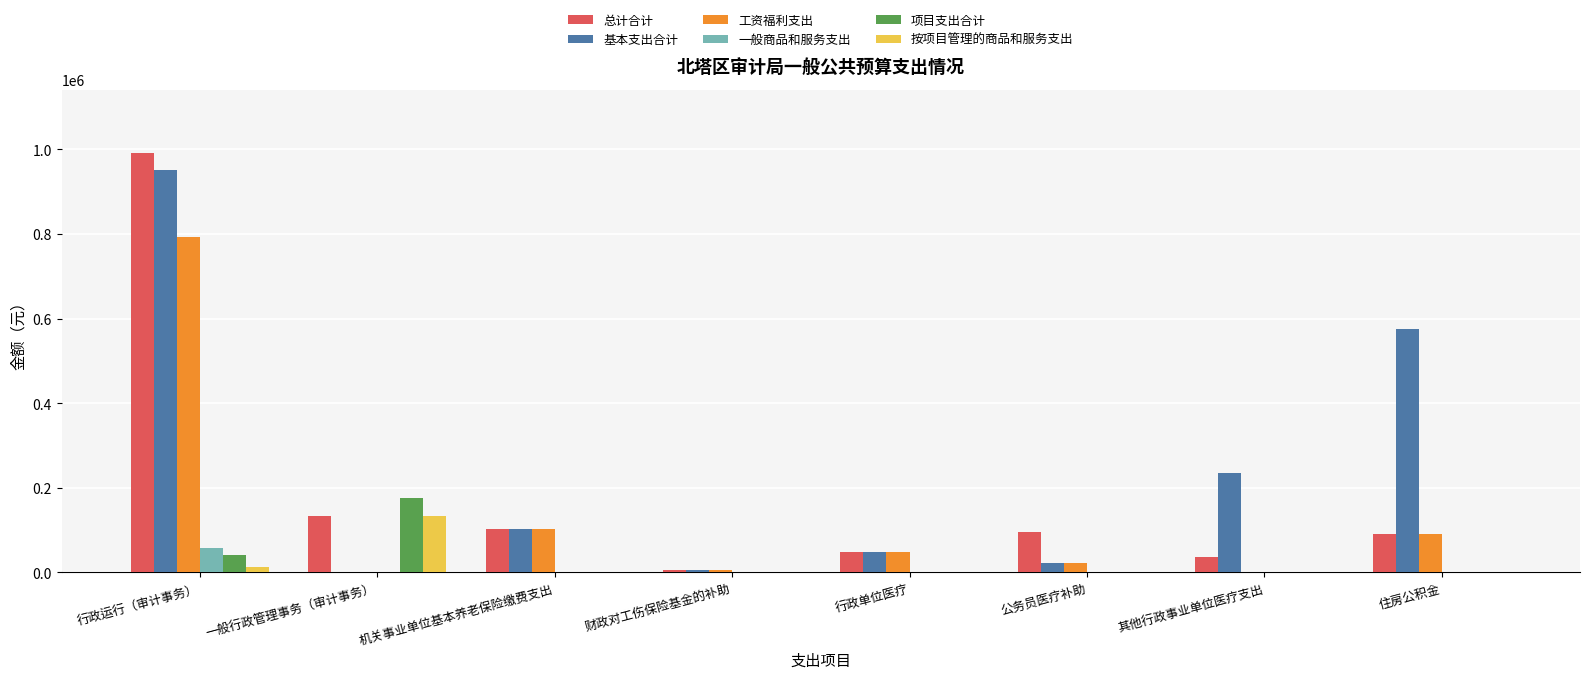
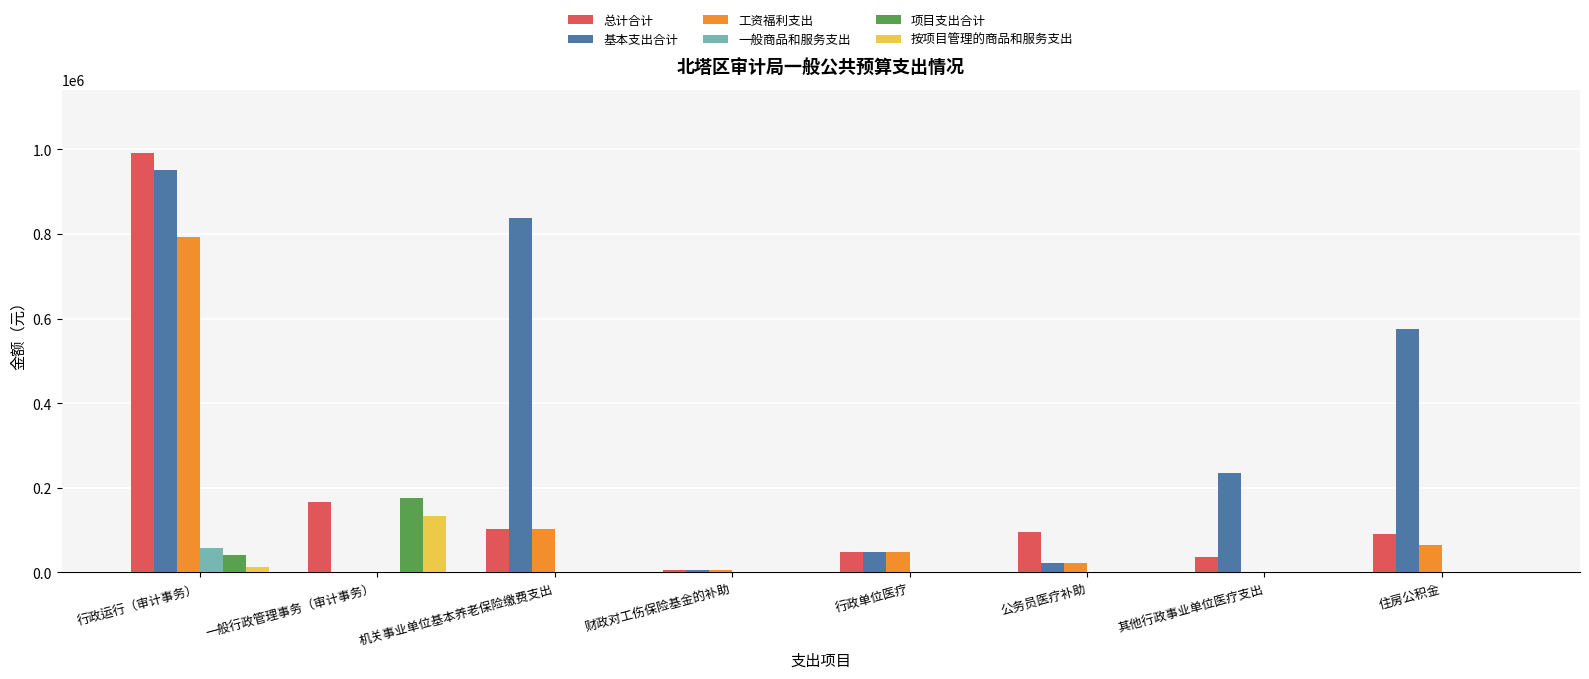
  {
    "总计合计": {
      "行政运行（审计事务）": 990000,
-     "一般行政管理事务（审计事务）": 130000,
+     "一般行政管理事务（审计事务）": 170000,
      "机关事业单位基本养老保险缴费支出": 100000,
      "财政对工伤保险基金的补助": 10000,
      "行政单位医疗": 50000,
      "公务员医疗补助": 90000,
      "其他行政事业单位医疗支出": 40000,
      "住房公积金": 90000
    },
    "基本支出合计": {
      "行政运行（审计事务）": 950000,
      "一般行政管理事务（审计事务）": 0,
-     "机关事业单位基本养老保险缴费支出": 100000,
+     "机关事业单位基本养老保险缴费支出": 840000,
      "财政对工伤保险基金的补助": 10000,
      "行政单位医疗": 50000,
      "公务员医疗补助": 20000,
      "其他行政事业单位医疗支出": 240000,
      "住房公积金": 570000
    },
    "工资福利支出": {
      "行政运行（审计事务）": 790000,
      "一般行政管理事务（审计事务）": 0,
      "机关事业单位基本养老保险缴费支出": 100000,
      "财政对工伤保险基金的补助": 10000,
      "行政单位医疗": 50000,
      "公务员医疗补助": 20000,
-     "住房公积金": 90000
+     "住房公积金": 70000
    },
    "一般商品和服务支出": {
      "行政运行（审计事务）": 60000,
      "一般行政管理事务（审计事务）": 0,
      "机关事业单位基本养老保险缴费支出": 0,
      "财政对工伤保险基金的补助": 0,
      "行政单位医疗": 0,
      "公务员医疗补助": 0,
      "其他行政事业单位医疗支出": 0,
      "住房公积金": 0
    },
    "项目支出合计": {
      "行政运行（审计事务）": 40000,
      "一般行政管理事务（审计事务）": 180000,
      "机关事业单位基本养老保险缴费支出": 0,
      "财政对工伤保险基金的补助": 0,
      "行政单位医疗": 0,
      "公务员医疗补助": 0,
      "其他行政事业单位医疗支出": 0,
      "住房公积金": 0
    },
    "按项目管理的商品和服务支出": {
      "行政运行（审计事务）": 10000,
      "一般行政管理事务（审计事务）": 130000,
      "机关事业单位基本养老保险缴费支出": 0,
      "财政对工伤保险基金的补助": 0,
      "行政单位医疗": 0,
      "公务员医疗补助": 0,
      "其他行政事业单位医疗支出": 0,
      "住房公积金": 0
    }
  }
